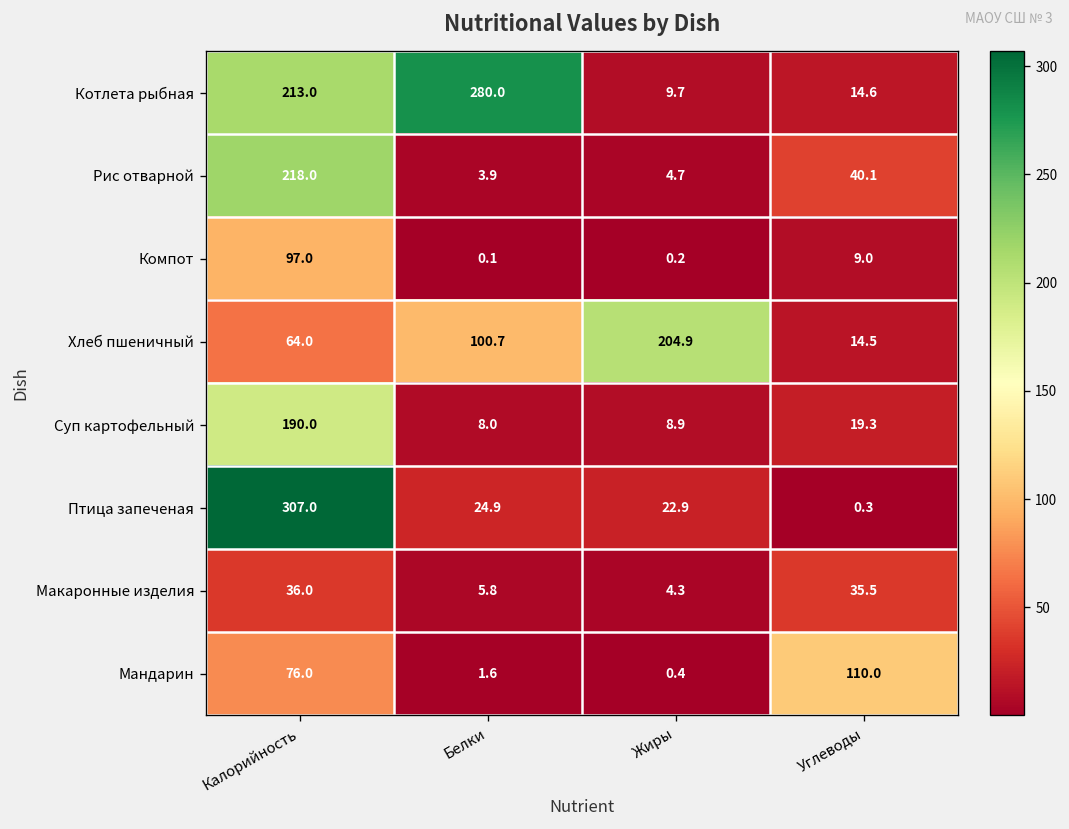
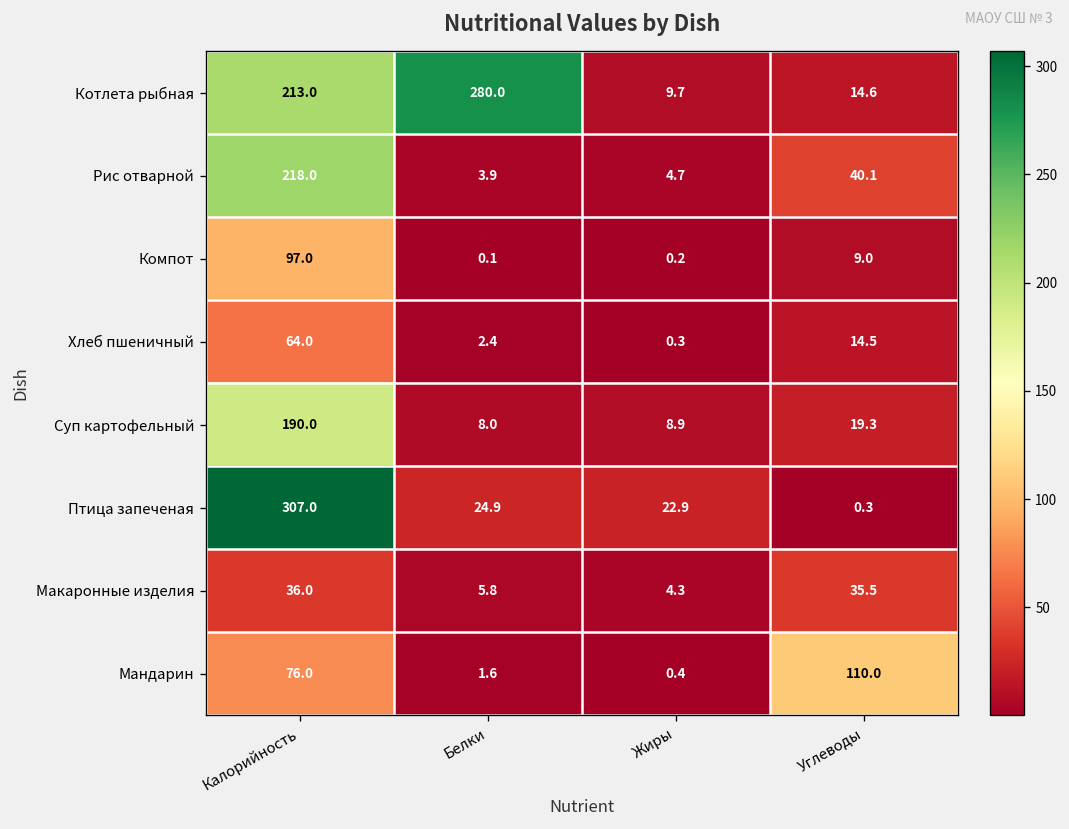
  {
    "Котлета рыбная": {
      "Калорийность": 213.0,
      "Белки": 280.0,
      "Жиры": 9.7,
      "Углеводы": 14.6
    },
    "Рис отварной": {
      "Калорийность": 218.0,
      "Белки": 3.9,
      "Жиры": 4.7,
      "Углеводы": 40.1
    },
    "Компот": {
      "Калорийность": 97.0,
      "Белки": 0.1,
      "Жиры": 0.2,
      "Углеводы": 9.0
    },
    "Хлеб пшеничный": {
      "Калорийность": 64.0,
-     "Белки": 100.7,
-     "Жиры": 204.9,
+     "Белки": 2.4,
+     "Жиры": 0.3,
      "Углеводы": 14.5
    },
    "Суп картофельный": {
      "Калорийность": 190.0,
      "Белки": 8.0,
      "Жиры": 8.9,
      "Углеводы": 19.3
    },
    "Птица запеченая": {
      "Калорийность": 307.0,
      "Белки": 24.9,
      "Жиры": 22.9,
      "Углеводы": 0.3
    },
    "Макаронные изделия": {
      "Калорийность": 36.0,
      "Белки": 5.8,
      "Жиры": 4.3,
      "Углеводы": 35.5
    },
    "Мандарин": {
      "Калорийность": 76.0,
      "Белки": 1.6,
      "Жиры": 0.4,
      "Углеводы": 110.0
    }
  }
